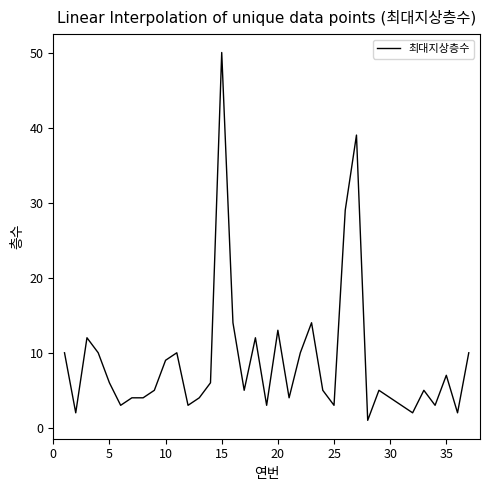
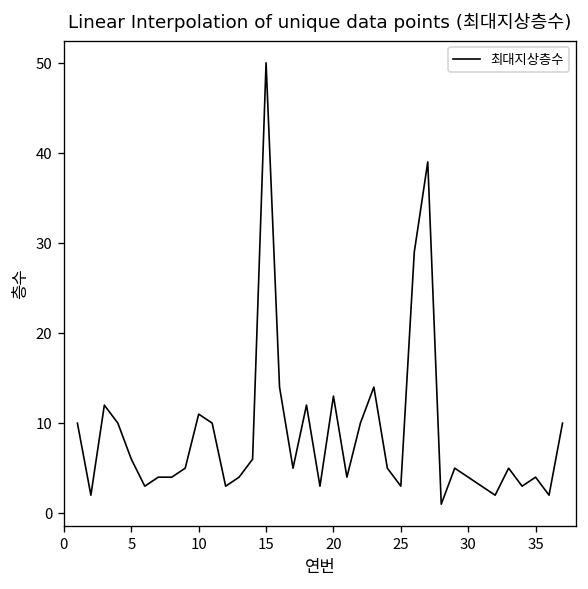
  {
    "5": 6,
-   "10": 9,
+   "10": 11,
    "15": 50,
    "20": 13,
    "25": 3,
    "30": 4,
-   "35": 7
+   "35": 4
  }
